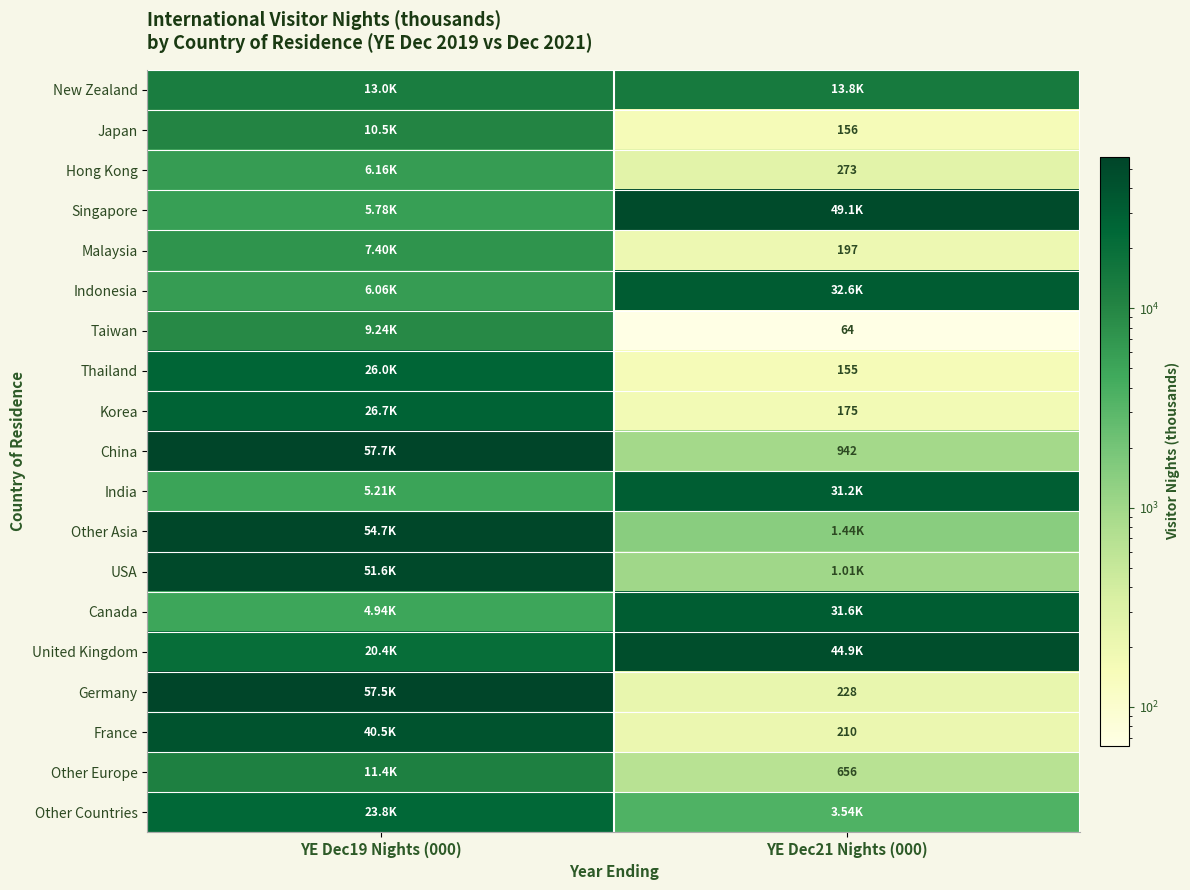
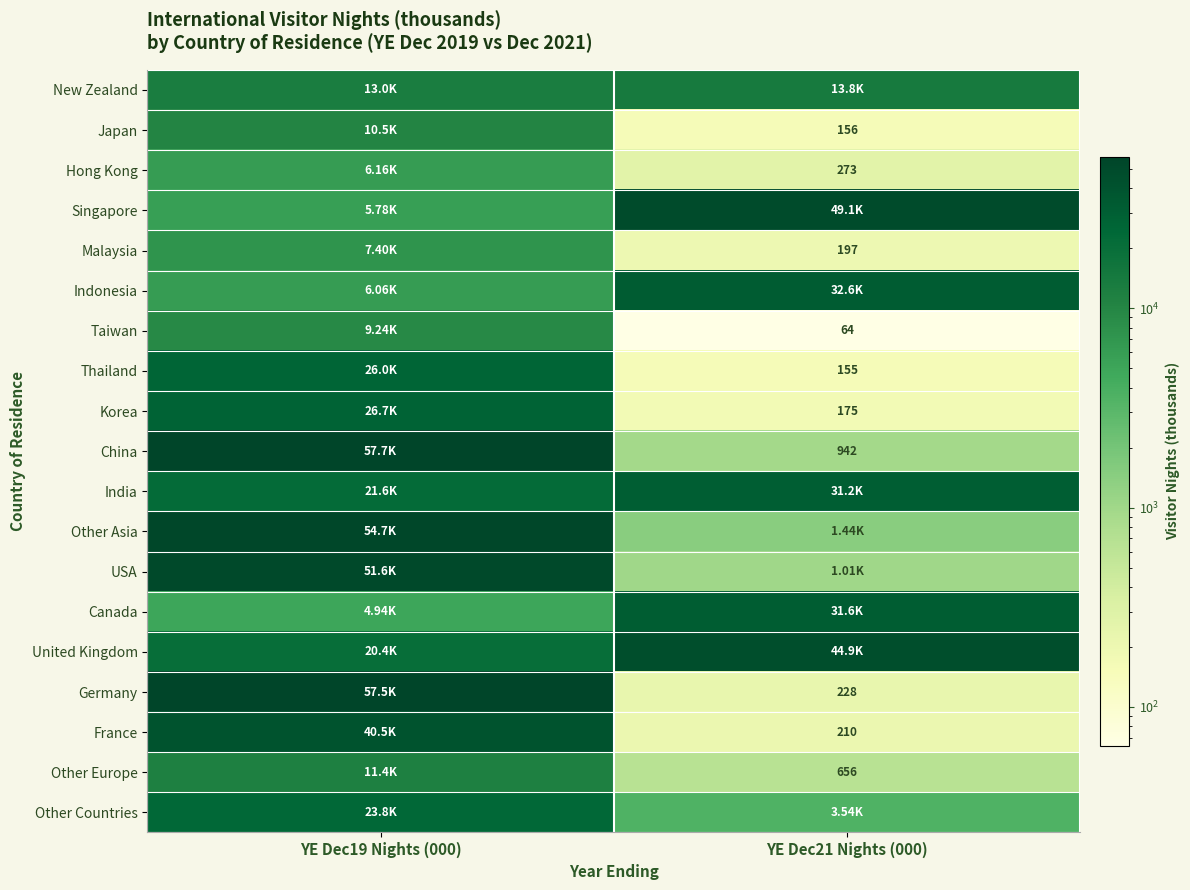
  {
    "New Zealand": {
      "YE Dec19 Nights (000)": "13.0K",
      "YE Dec21 Nights (000)": "13.8K"
    },
    "Japan": {
      "YE Dec19 Nights (000)": "10.5K",
      "YE Dec21 Nights (000)": "156"
    },
    "Hong Kong": {
      "YE Dec19 Nights (000)": "6.16K",
      "YE Dec21 Nights (000)": "273"
    },
    "Singapore": {
      "YE Dec19 Nights (000)": "5.78K",
      "YE Dec21 Nights (000)": "49.1K"
    },
    "Malaysia": {
      "YE Dec19 Nights (000)": "7.40K",
      "YE Dec21 Nights (000)": "197"
    },
    "Indonesia": {
      "YE Dec19 Nights (000)": "6.06K",
      "YE Dec21 Nights (000)": "32.6K"
    },
    "Taiwan": {
      "YE Dec19 Nights (000)": "9.24K",
      "YE Dec21 Nights (000)": "64"
    },
    "Thailand": {
      "YE Dec19 Nights (000)": "26.0K",
      "YE Dec21 Nights (000)": "155"
    },
    "Korea": {
      "YE Dec19 Nights (000)": "26.7K",
      "YE Dec21 Nights (000)": "175"
    },
    "China": {
      "YE Dec19 Nights (000)": "57.7K",
      "YE Dec21 Nights (000)": "942"
    },
    "India": {
-     "YE Dec19 Nights (000)": "5.21K",
+     "YE Dec19 Nights (000)": "21.6K",
      "YE Dec21 Nights (000)": "31.2K"
    },
    "Other Asia": {
      "YE Dec19 Nights (000)": "54.7K",
      "YE Dec21 Nights (000)": "1.44K"
    },
    "USA": {
      "YE Dec19 Nights (000)": "51.6K",
      "YE Dec21 Nights (000)": "1.01K"
    },
    "Canada": {
      "YE Dec19 Nights (000)": "4.94K",
      "YE Dec21 Nights (000)": "31.6K"
    },
    "United Kingdom": {
      "YE Dec19 Nights (000)": "20.4K",
      "YE Dec21 Nights (000)": "44.9K"
    },
    "Germany": {
      "YE Dec19 Nights (000)": "57.5K",
      "YE Dec21 Nights (000)": "228"
    },
    "France": {
      "YE Dec19 Nights (000)": "40.5K",
      "YE Dec21 Nights (000)": "210"
    },
    "Other Europe": {
      "YE Dec19 Nights (000)": "11.4K",
      "YE Dec21 Nights (000)": "656"
    },
    "Other Countries": {
      "YE Dec19 Nights (000)": "23.8K",
      "YE Dec21 Nights (000)": "3.54K"
    }
  }
